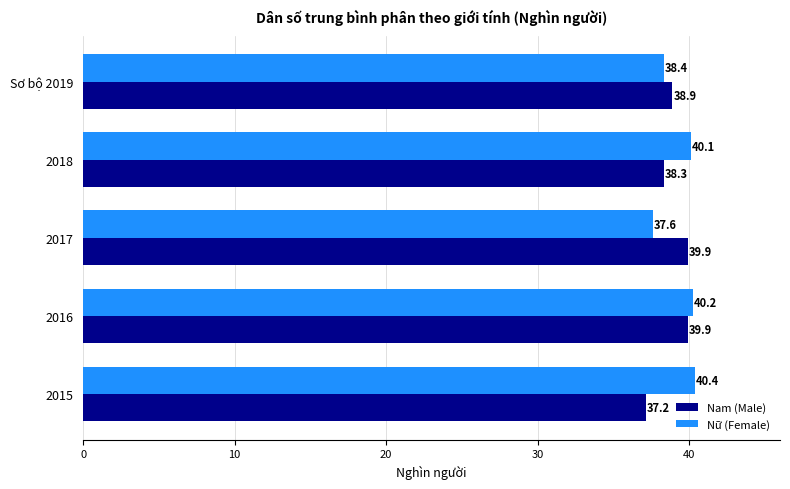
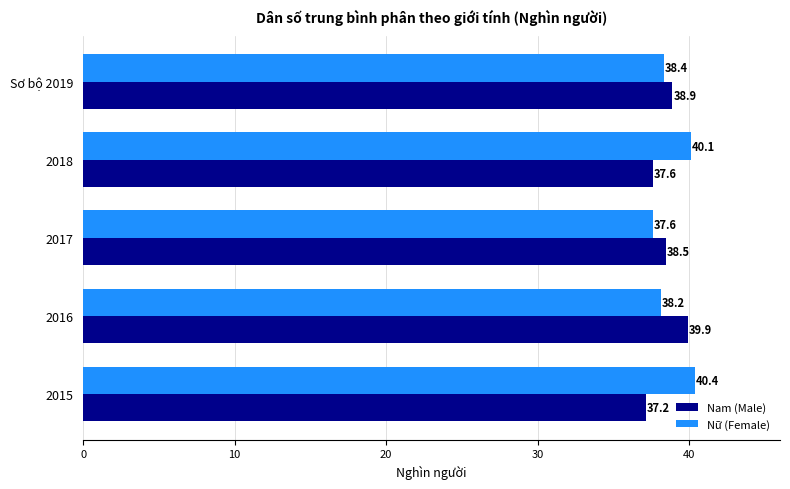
  {
    "Nam (Male)": {
      "Sơ bộ 2019": 38.9,
-     "2018": 38.3,
-     "2017": 39.9,
+     "2018": 37.6,
+     "2017": 38.5,
      "2016": 39.9,
      "2015": 37.2
    },
    "Nữ (Female)": {
      "Sơ bộ 2019": 38.4,
      "2018": 40.1,
      "2017": 37.6,
-     "2016": 40.2,
+     "2016": 38.2,
      "2015": 40.4
    }
  }
